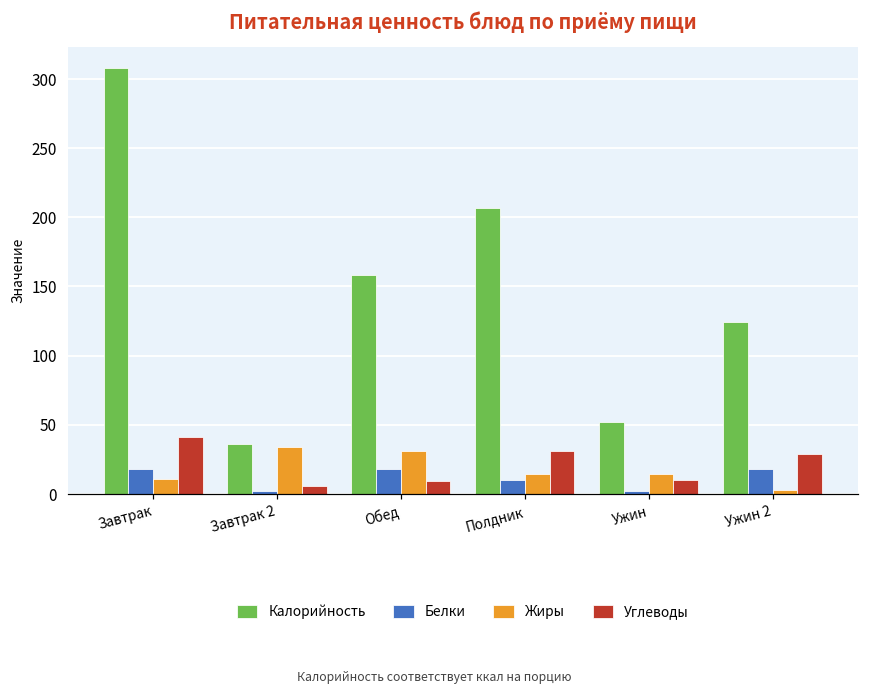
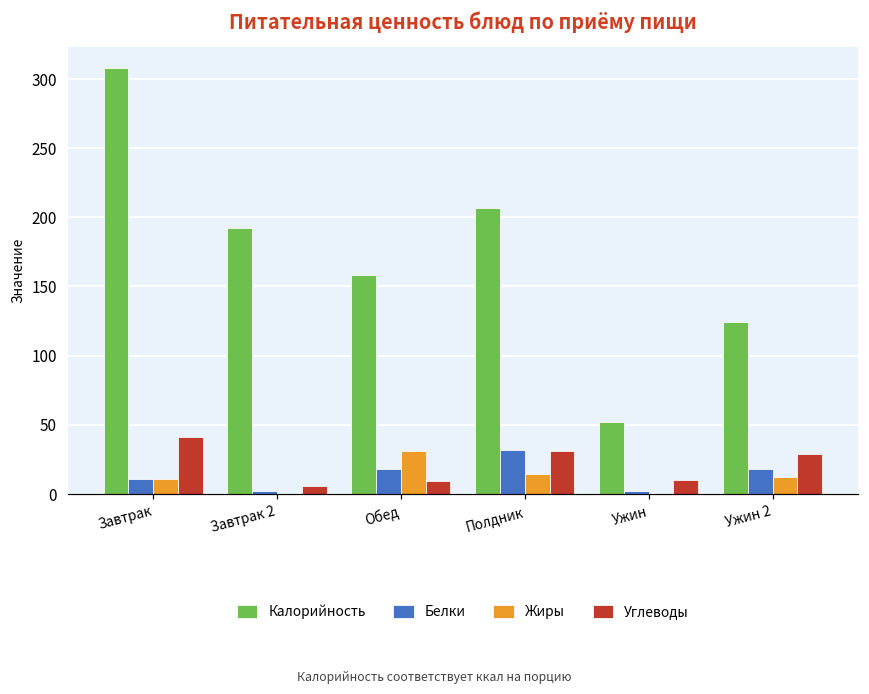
  {
    "Калорийность": {
      "Завтрак": 308,
-     "Завтрак 2": 36,
+     "Завтрак 2": 192,
      "Обед": 158,
      "Полдник": 207,
      "Ужин": 52,
      "Ужин 2": 124
    },
    "Белки": {
-     "Завтрак": 18,
+     "Завтрак": 11,
      "Завтрак 2": 2,
      "Обед": 18,
-     "Полдник": 10,
+     "Полдник": 32,
      "Ужин": 2,
      "Ужин 2": 18
    },
    "Жиры": {
      "Завтрак": 11,
-     "Завтрак 2": 34,
+     "Завтрак 2": 0,
      "Обед": 31,
      "Полдник": 14,
-     "Ужин": 14,
-     "Ужин 2": 3
+     "Ужин": 0,
+     "Ужин 2": 12
    },
    "Углеводы": {
      "Завтрак": 41,
      "Завтрак 2": 6,
      "Обед": 9,
      "Полдник": 31,
      "Ужин": 10,
      "Ужин 2": 29
    }
  }
